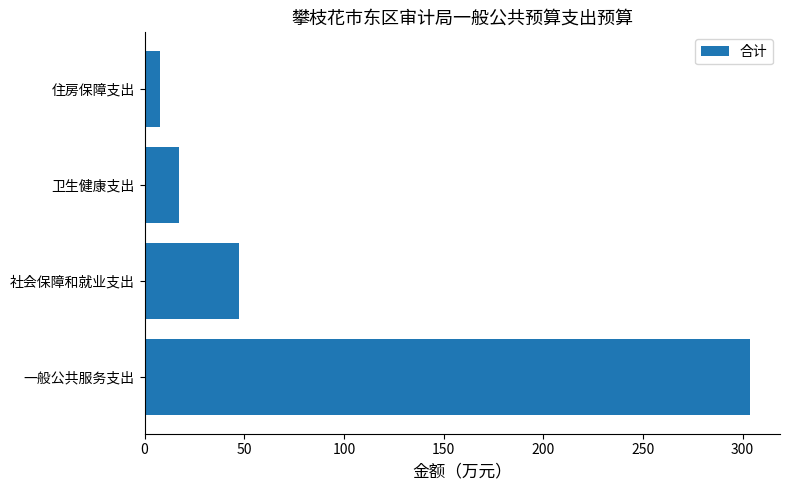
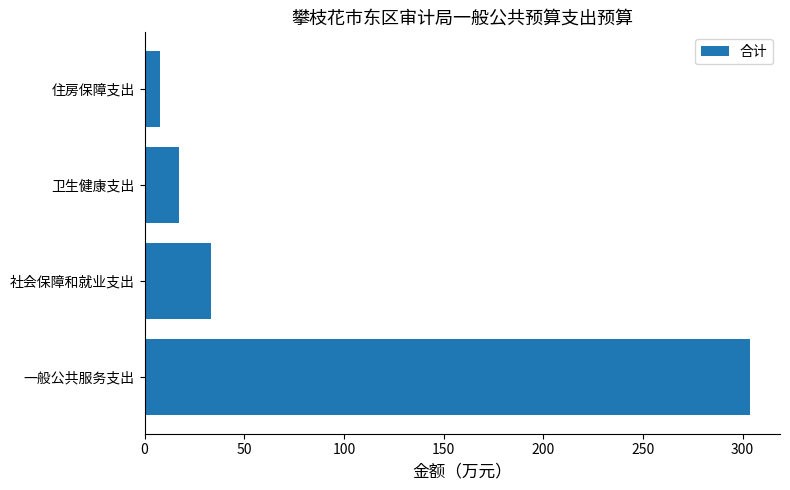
  {
    "住房保障支出": 8,
    "卫生健康支出": 17,
-   "社会保障和就业支出": 47,
+   "社会保障和就业支出": 33,
    "一般公共服务支出": 304
  }
